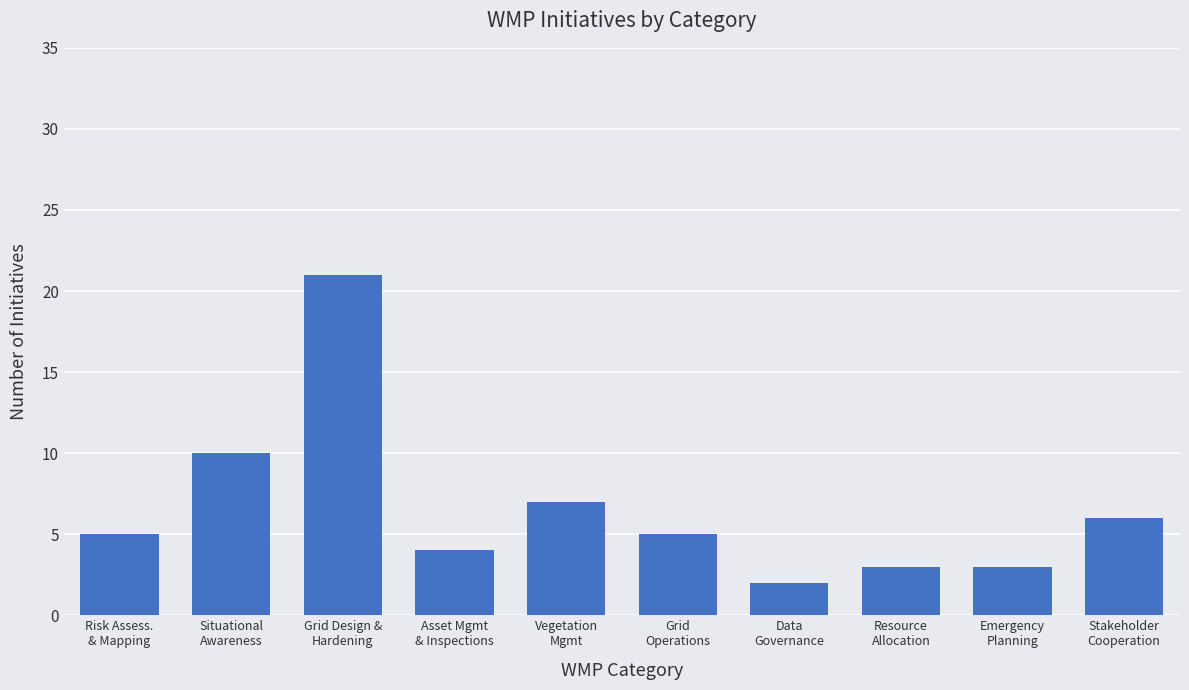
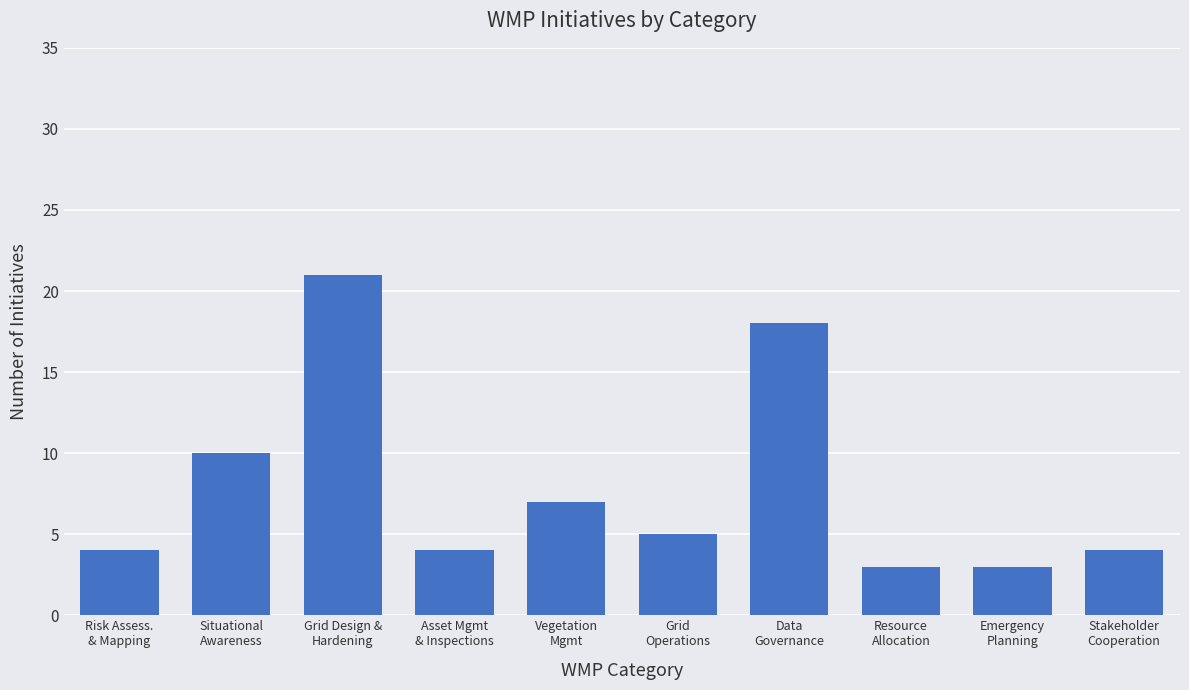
  {
-   "Risk Assess. & Mapping": 5,
+   "Risk Assess. & Mapping": 4,
    "Situational Awareness": 10,
    "Grid Design & Hardening": 21,
    "Asset Mgmt & Inspections": 4,
    "Vegetation Mgmt": 7,
    "Grid Operations": 5,
-   "Data Governance": 2,
+   "Data Governance": 18,
    "Resource Allocation": 3,
    "Emergency Planning": 3,
-   "Stakeholder Cooperation": 6
+   "Stakeholder Cooperation": 4
  }
